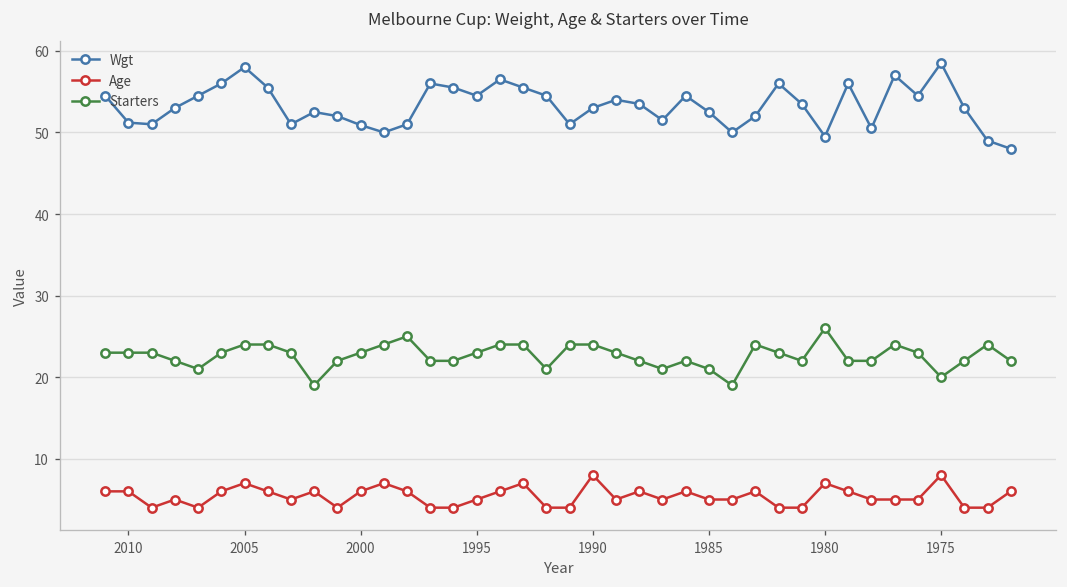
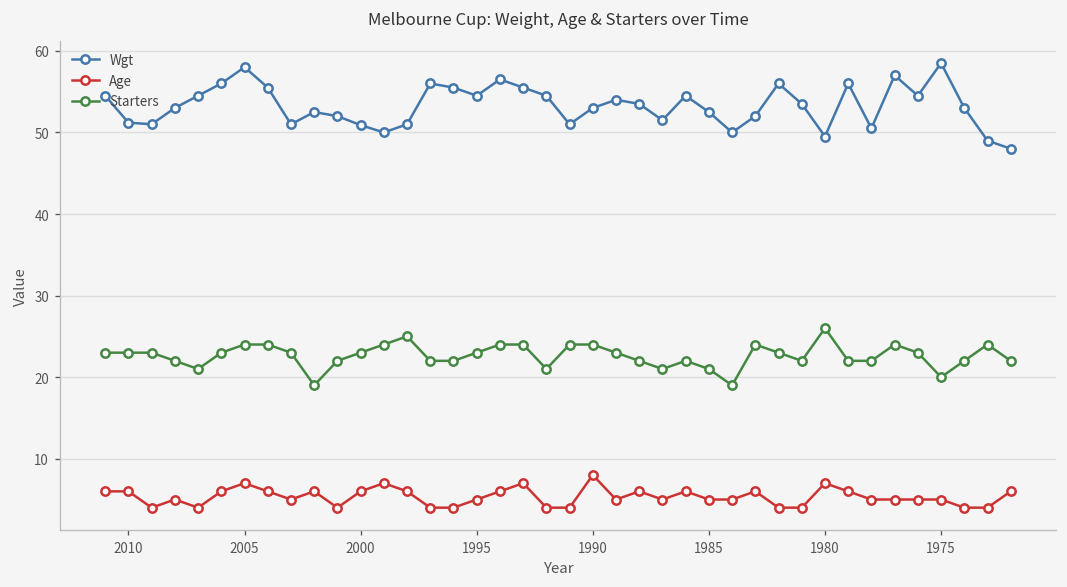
  {
    "Wgt": {
      "2010": 51,
      "2005": 58,
      "2000": 51,
      "1995": 55,
      "1990": 53,
      "1985": 53,
      "1980": 50,
      "1975": 59
    },
    "Age": {
      "2010": 6,
      "2005": 7,
      "2000": 6,
      "1995": 5,
      "1990": 8,
      "1985": 5,
      "1980": 7,
-     "1975": 8
+     "1975": 5
    },
    "Starters": {
      "2010": 23,
      "2005": 24,
      "2000": 23,
      "1995": 23,
      "1990": 24,
      "1985": 21,
      "1980": 26,
      "1975": 20
    }
  }
